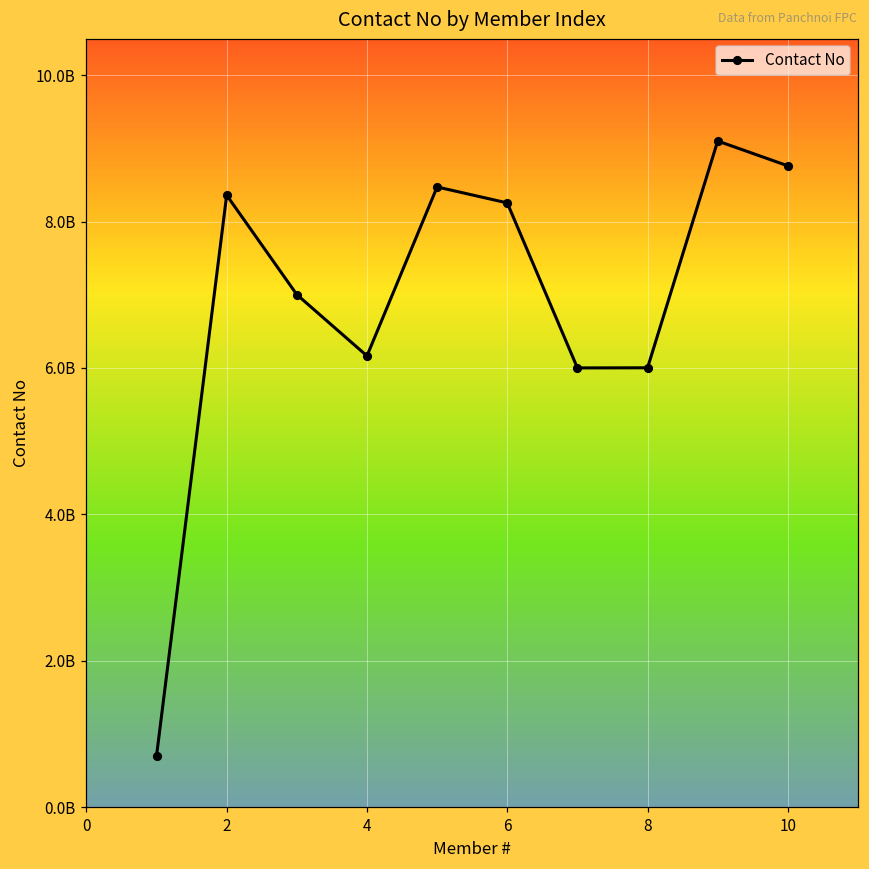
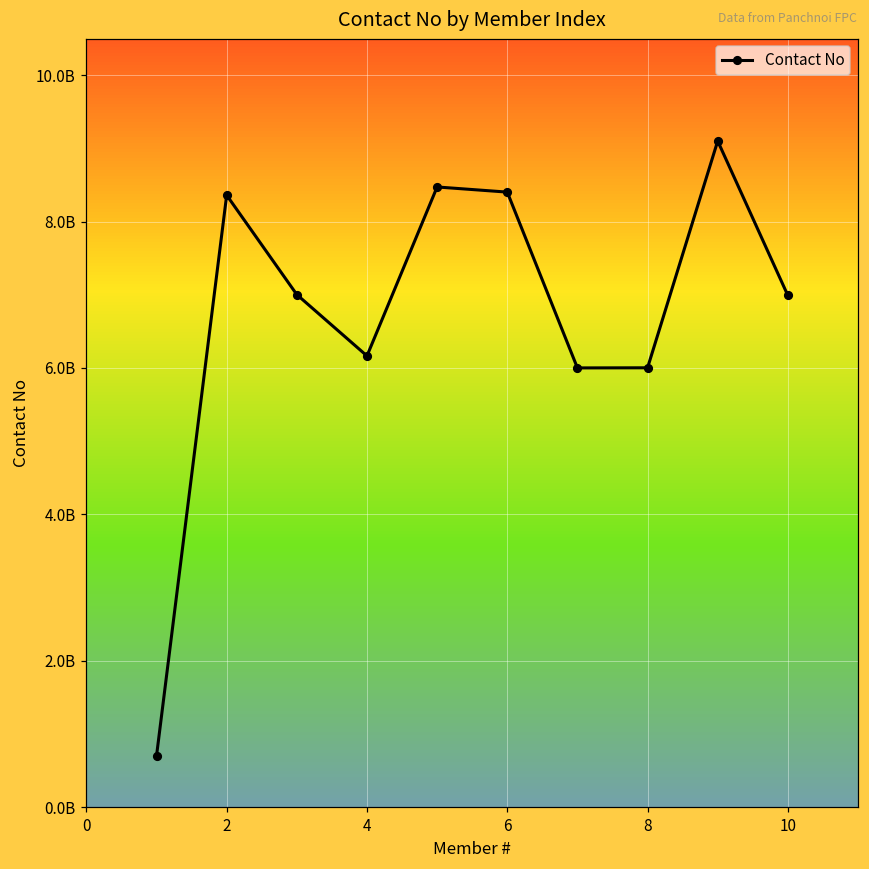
  {
    "2": 8400000000,
    "4": 6200000000,
-   "6": 8300000000,
+   "6": 8400000000,
    "8": 6000000000,
-   "10": 8800000000
+   "10": 7000000000
  }
